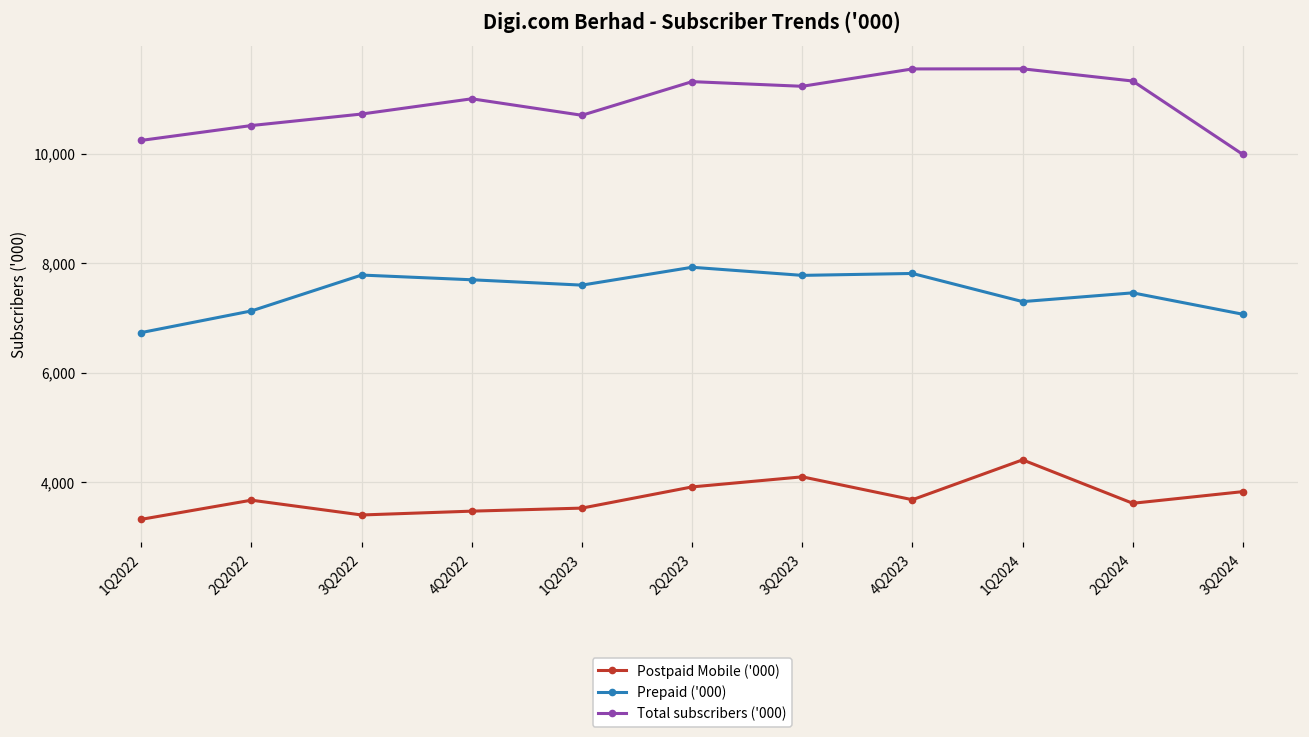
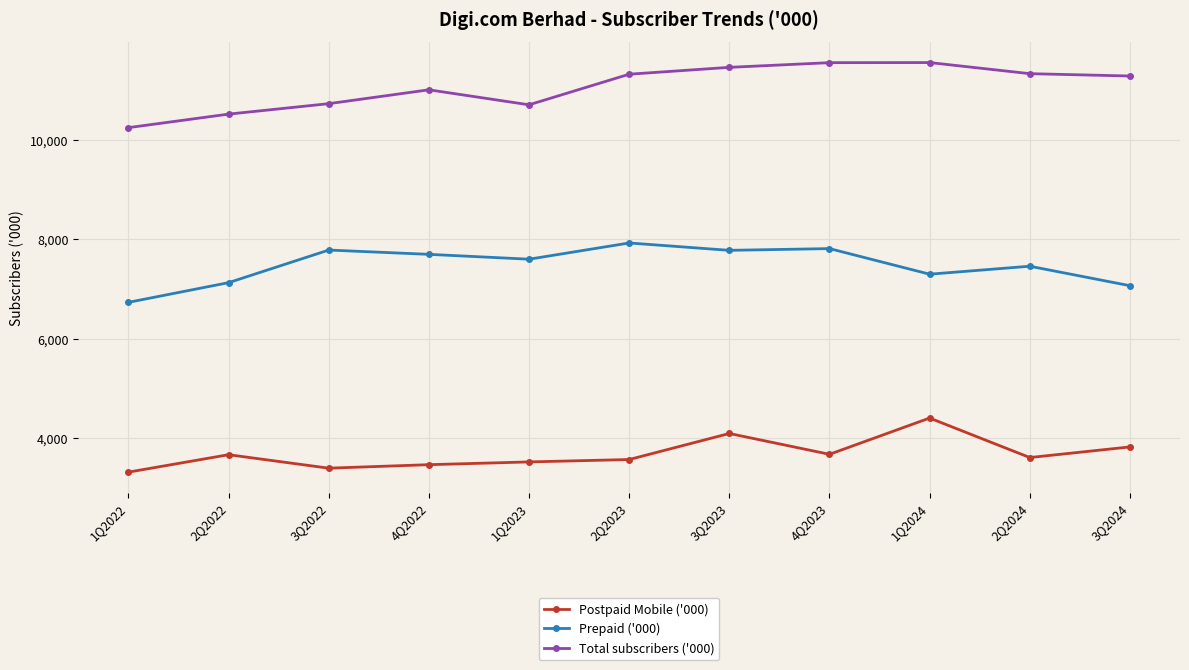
  {
    "Postpaid Mobile ('000)": {
      "1Q2022": "3,300",
      "2Q2022": "3,700",
      "3Q2022": "3,400",
      "4Q2022": "3,500",
      "1Q2023": "3,500",
-     "2Q2023": "3,900",
+     "2Q2023": "3,600",
      "3Q2023": "4,100",
      "4Q2023": "3,700",
      "1Q2024": "4,400",
      "2Q2024": "3,600",
      "3Q2024": "3,800"
    },
    "Prepaid ('000)": {
      "1Q2022": "6,700",
      "2Q2022": "7,100",
      "3Q2022": "7,800",
      "4Q2022": "7,700",
      "1Q2023": "7,600",
      "2Q2023": "7,900",
      "3Q2023": "7,800",
      "4Q2023": "7,800",
      "1Q2024": "7,300",
      "2Q2024": "7,500",
      "3Q2024": "7,100"
    },
    "Total subscribers ('000)": {
      "1Q2022": "10,200",
      "2Q2022": "10,500",
      "3Q2022": "10,700",
      "4Q2022": "11,000",
      "1Q2023": "10,700",
      "2Q2023": "11,300",
-     "3Q2023": "11,200",
+     "3Q2023": "11,500",
      "4Q2023": "11,500",
      "1Q2024": "11,500",
      "2Q2024": "11,300",
-     "3Q2024": "10,000"
+     "3Q2024": "11,300"
    }
  }
